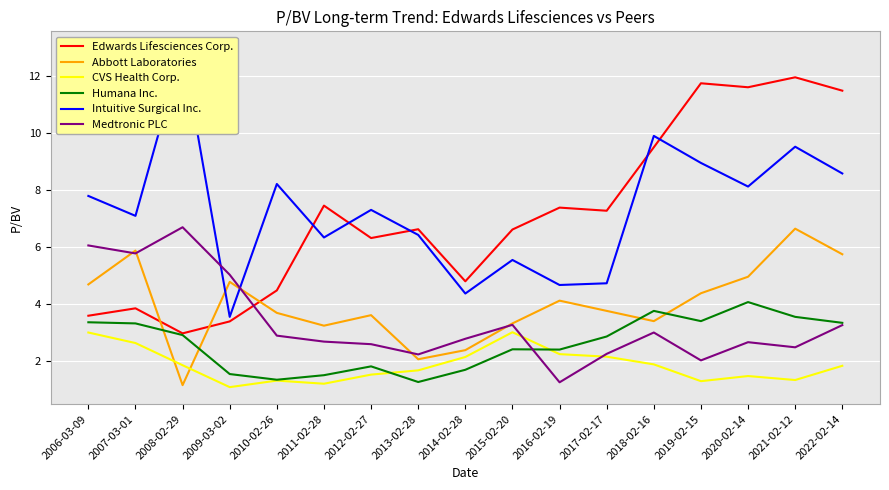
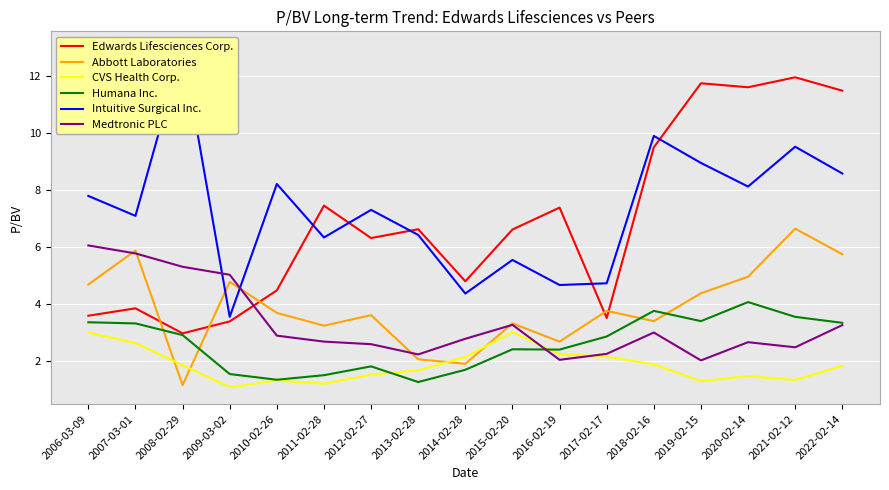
  {
    "Edwards Lifesciences Corp.": {
      "2006-03-09": 3.6,
      "2007-03-01": 3.9,
      "2009-03-02": 3.4,
      "2010-02-26": 4.5,
      "2011-02-28": 7.5,
      "2012-02-27": 6.3,
      "2013-02-28": 6.6,
      "2014-02-28": 4.8,
      "2015-02-20": 6.6,
      "2016-02-19": 7.4,
-     "2017-02-17": 7.3,
+     "2017-02-17": 3.5,
      "2018-02-16": 9.5,
      "2019-02-15": 11.8,
      "2020-02-14": 11.6,
      "2021-02-12": 12.0,
      "2022-02-14": 11.5
    },
    "Abbott Laboratories": {
      "2006-03-09": 4.7,
      "2007-03-01": 5.9,
      "2008-02-29": 1.2,
      "2009-03-02": 4.8,
      "2010-02-26": 3.7,
      "2011-02-28": 3.2,
      "2012-02-27": 3.6,
      "2013-02-28": 2.1,
-     "2014-02-28": 2.4,
-     "2016-02-19": 4.1,
+     "2014-02-28": 1.9,
+     "2016-02-19": 2.7,
      "2017-02-17": 3.8,
      "2018-02-16": 3.4,
      "2019-02-15": 4.4,
      "2020-02-14": 5.0,
      "2021-02-12": 6.7,
      "2022-02-14": 5.8
    },
    "CVS Health Corp.": {
      "2006-03-09": 3.0,
      "2007-03-01": 2.6,
      "2008-02-29": 1.9,
      "2009-03-02": 1.1,
      "2011-02-28": 1.2,
      "2012-02-27": 1.5,
      "2013-02-28": 1.7,
      "2014-02-28": 2.1,
      "2015-02-20": 3.0,
      "2016-02-19": 2.2,
      "2017-02-17": 2.2,
      "2018-02-16": 1.9,
      "2019-02-15": 1.3,
      "2020-02-14": 1.5,
      "2021-02-12": 1.3,
      "2022-02-14": 1.8
    },
    "Humana Inc.": {
      "2006-03-09": 3.4,
      "2007-03-01": 3.3,
      "2009-03-02": 1.5,
      "2011-02-28": 1.5,
      "2012-02-27": 1.8,
      "2013-02-28": 1.3,
      "2014-02-28": 1.7,
      "2015-02-20": 2.4,
      "2016-02-19": 2.4,
      "2017-02-17": 2.9,
      "2018-02-16": 3.8,
      "2019-02-15": 3.4,
      "2020-02-14": 4.1,
      "2021-02-12": 3.6
    },
    "Intuitive Surgical Inc.": {
      "2006-03-09": 7.8,
      "2007-03-01": 7.1,
      "2009-03-02": 3.6,
      "2010-02-26": 8.2,
      "2011-02-28": 6.3,
      "2012-02-27": 7.3,
      "2013-02-28": 6.4,
      "2014-02-28": 4.4,
      "2015-02-20": 5.6,
      "2016-02-19": 4.7,
      "2017-02-17": 4.7,
      "2018-02-16": 9.9,
      "2019-02-15": 9.0,
      "2020-02-14": 8.1,
      "2021-02-12": 9.5,
      "2022-02-14": 8.6
    },
    "Medtronic PLC": {
      "2006-03-09": 6.1,
      "2007-03-01": 5.8,
-     "2008-02-29": 6.7,
+     "2008-02-29": 5.3,
      "2009-03-02": 5.0,
      "2010-02-26": 2.9,
      "2011-02-28": 2.7,
      "2012-02-27": 2.6,
      "2013-02-28": 2.2,
      "2014-02-28": 2.8,
-     "2016-02-19": 1.3,
+     "2016-02-19": 2.0,
      "2017-02-17": 2.3,
      "2018-02-16": 3.0,
      "2019-02-15": 2.0,
      "2020-02-14": 2.7,
      "2021-02-12": 2.5
    }
  }
